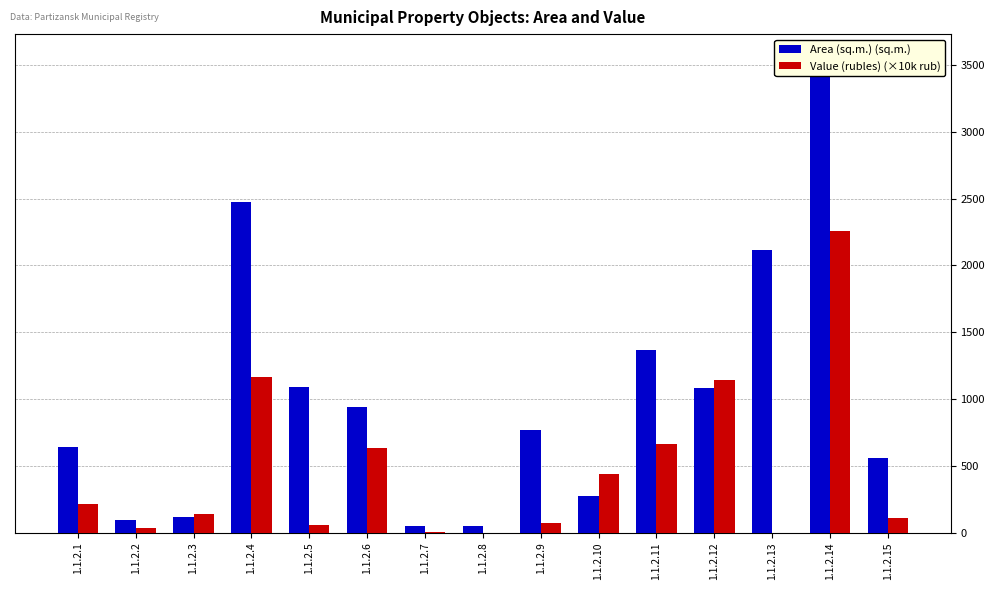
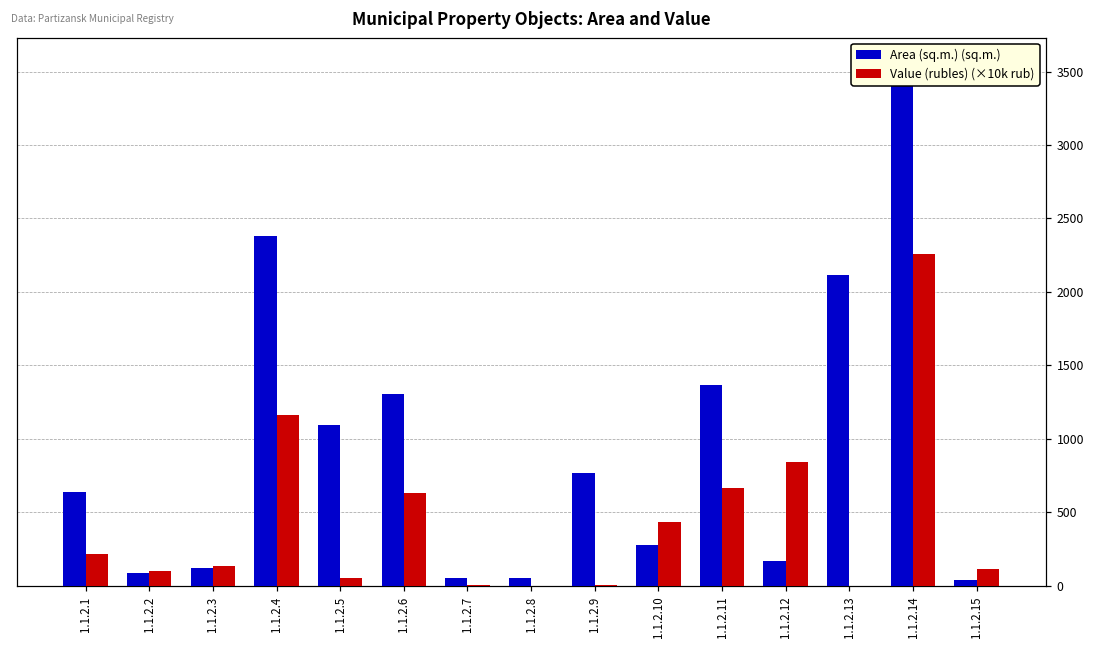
  {
    "Area (sq.m.) (sq.m.)": {
      "1.1.2.1": 640,
      "1.1.2.2": 90,
      "1.1.2.3": 120,
-     "1.1.2.4": 2480,
+     "1.1.2.4": 2380,
      "1.1.2.5": 1090,
-     "1.1.2.6": 940,
+     "1.1.2.6": 1310,
      "1.1.2.7": 50,
      "1.1.2.8": 50,
      "1.1.2.9": 770,
      "1.1.2.10": 280,
      "1.1.2.11": 1370,
-     "1.1.2.12": 1080,
+     "1.1.2.12": 170,
      "1.1.2.13": 2110,
-     "1.1.2.15": 560
+     "1.1.2.15": 40
    },
    "Value (rubles) (×10k rub)": {
      "1.1.2.1": 220,
-     "1.1.2.2": 40,
+     "1.1.2.2": 100,
      "1.1.2.3": 140,
      "1.1.2.4": 1170,
      "1.1.2.5": 60,
      "1.1.2.6": 630,
-     "1.1.2.9": 70,
+     "1.1.2.9": 10,
      "1.1.2.10": 440,
      "1.1.2.11": 660,
-     "1.1.2.12": 1140,
+     "1.1.2.12": 840,
      "1.1.2.14": 2260,
      "1.1.2.15": 110
    }
  }
